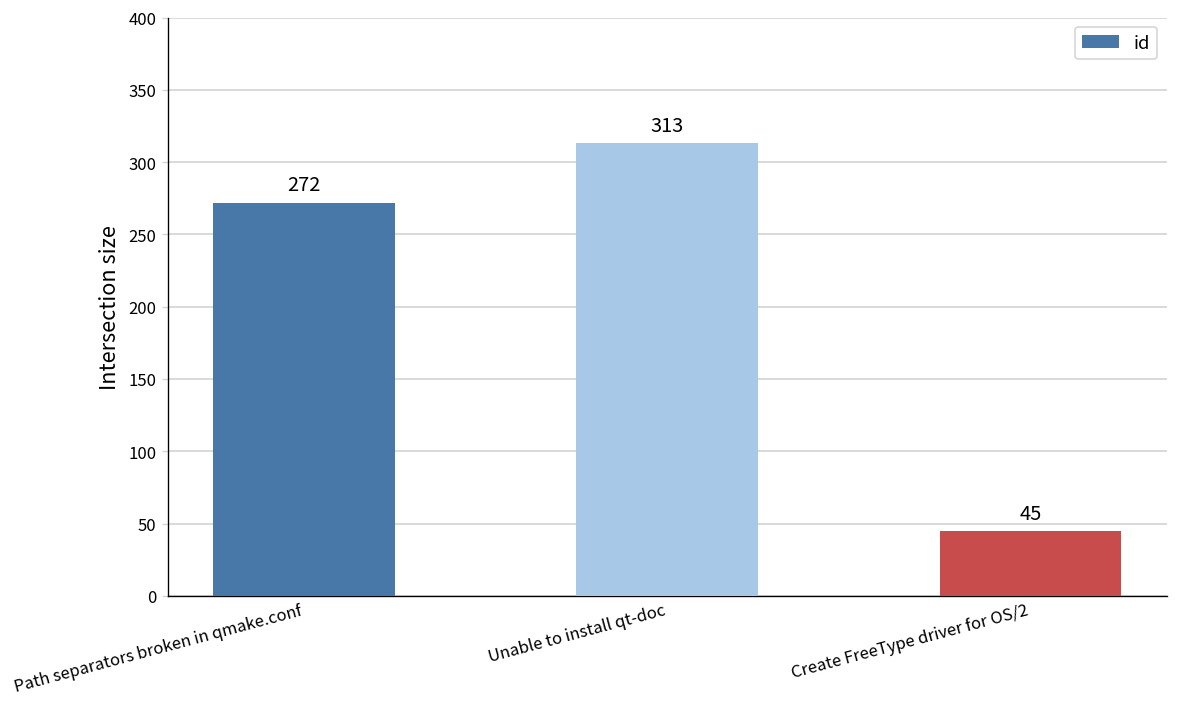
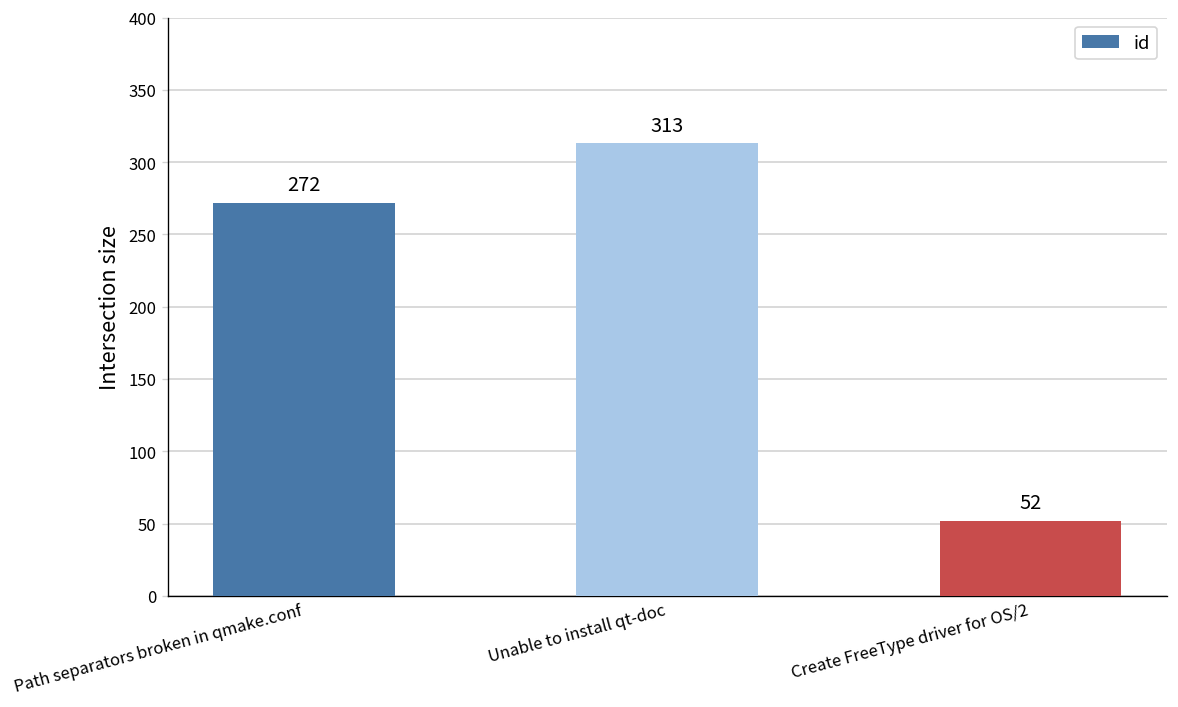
  {
    "Path separators broken in qmake.conf": 272,
    "Unable to install qt-doc": 313,
-   "Create FreeType driver for OS/2": 45
+   "Create FreeType driver for OS/2": 52
  }
